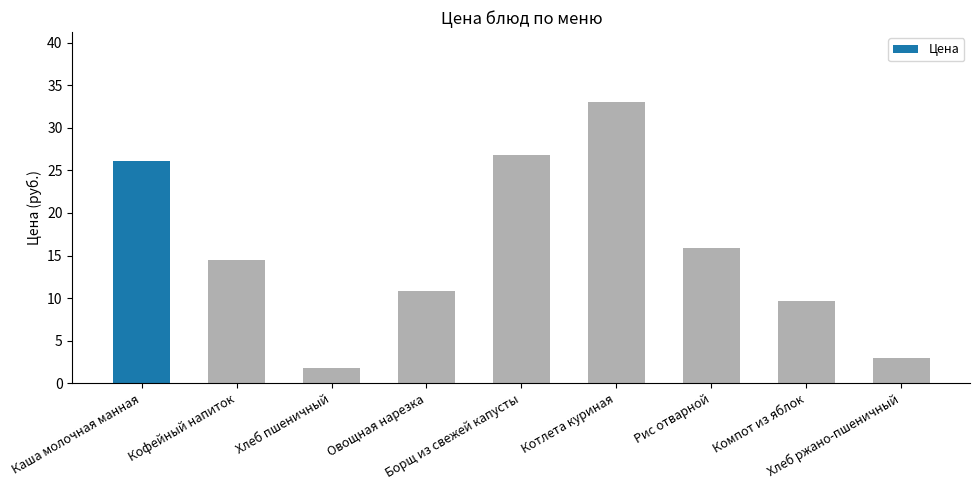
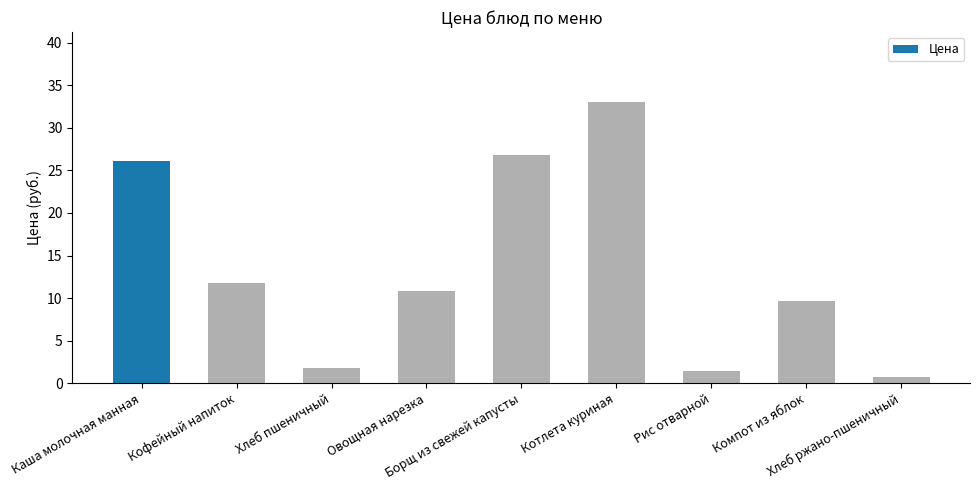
  {
    "Каша молочная манная": 26,
-   "Кофейный напиток": 15,
+   "Кофейный напиток": 12,
    "Хлеб пшеничный": 2,
    "Овощная нарезка": 11,
    "Борщ из свежей капусты": 27,
    "Котлета куриная": 33,
-   "Рис отварной": 16,
+   "Рис отварной": 1,
    "Компот из яблок": 10,
-   "Хлеб ржано-пшеничный": 3
+   "Хлеб ржано-пшеничный": 1
  }
